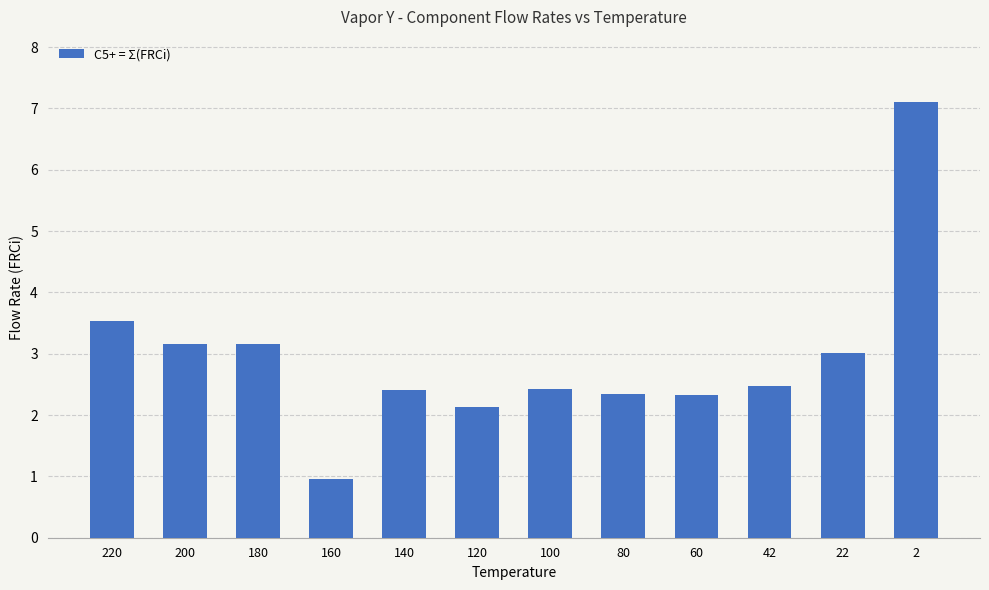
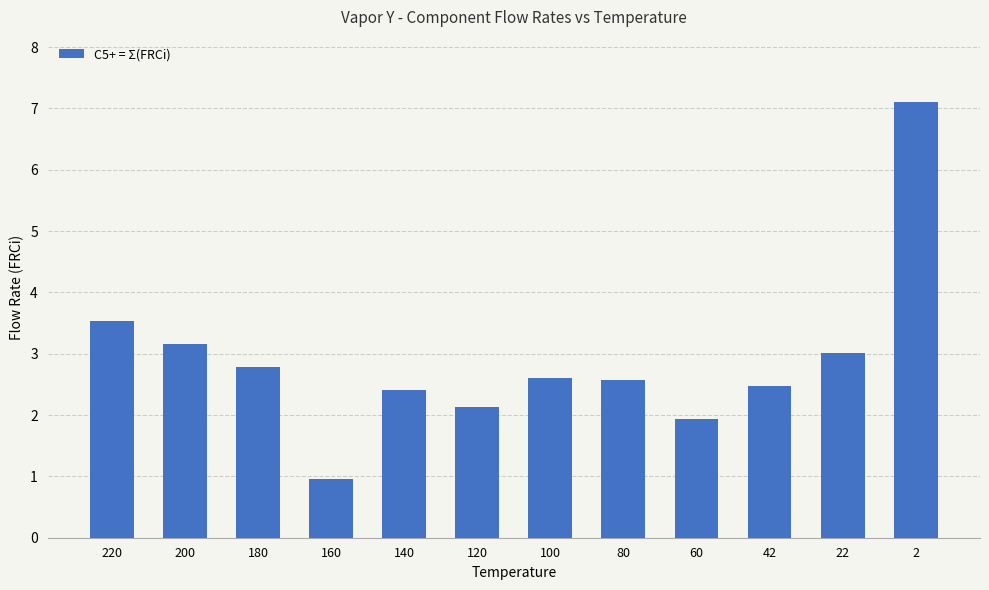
  {
    "220": 3.5,
    "200": 3.2,
-   "180": 3.2,
+   "180": 2.8,
    "160": 1.0,
    "140": 2.4,
    "120": 2.1,
-   "100": 2.4,
-   "80": 2.3,
-   "60": 2.3,
+   "100": 2.6,
+   "80": 2.6,
+   "60": 1.9,
    "42": 2.5,
    "22": 3.0,
    "2": 7.1
  }
